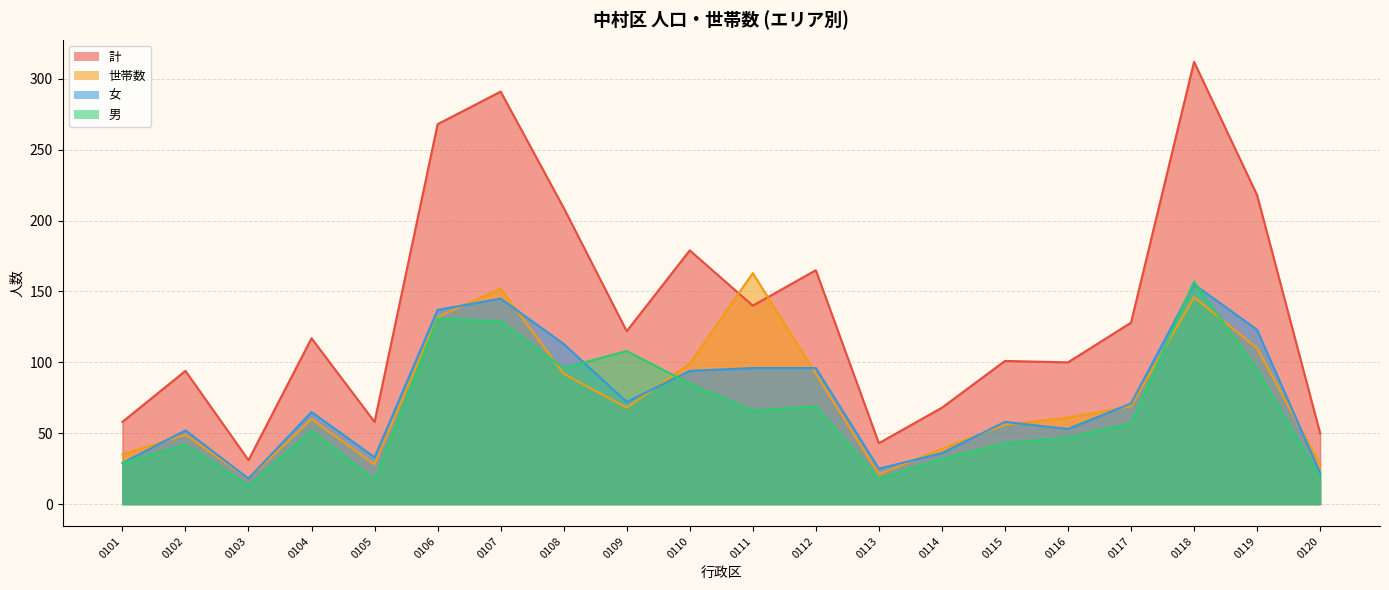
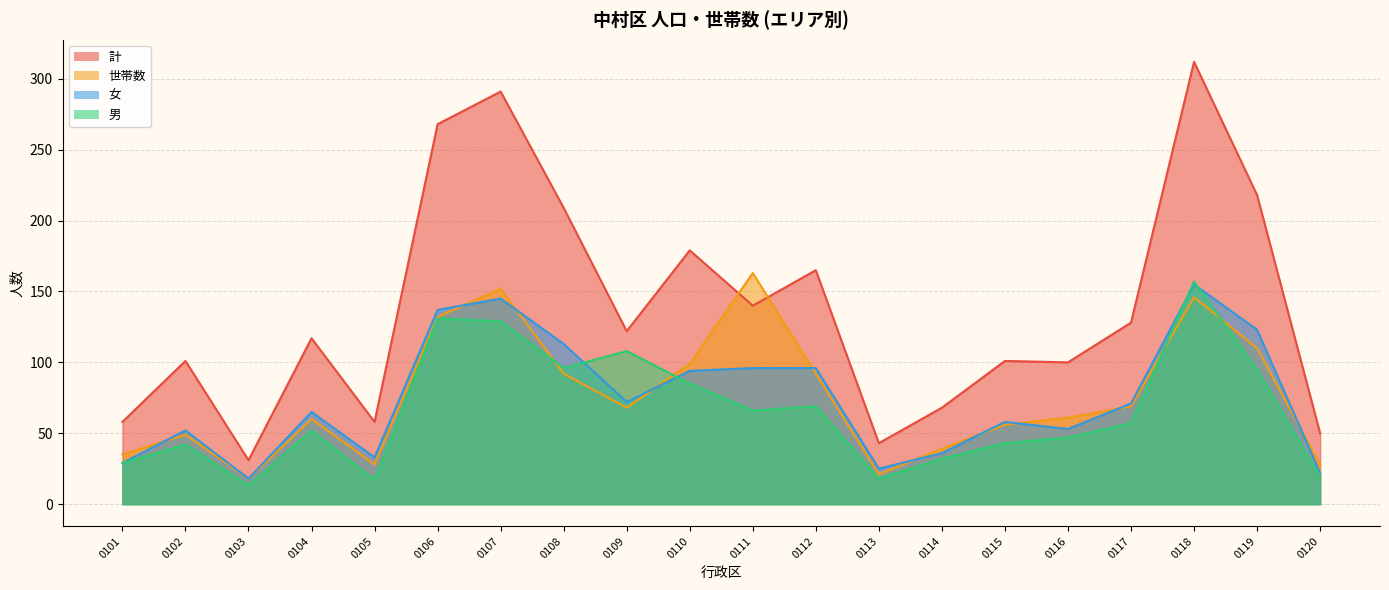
  {
    "計": {
      "0101": 58,
-     "0102": 94,
+     "0102": 101,
      "0103": 31,
      "0104": 117,
      "0105": 58,
      "0106": 268,
      "0107": 291,
      "0108": 209,
      "0109": 122,
      "0110": 179,
      "0111": 140,
      "0112": 165,
      "0113": 43,
      "0114": 68,
      "0115": 101,
      "0116": 100,
      "0117": 128,
      "0118": 312,
      "0119": 218,
      "0120": 50
    },
    "世帯数": {
      "0101": 35,
      "0102": 49,
      "0104": 60,
      "0105": 28,
      "0107": 152,
      "0108": 92,
      "0109": 68,
      "0110": 99,
      "0111": 163,
      "0112": 92,
      "0113": 21,
      "0114": 39,
      "0115": 56,
      "0116": 61,
      "0117": 69,
      "0118": 146,
      "0119": 110,
      "0120": 28
    },
    "女": {
      "0102": 52,
      "0104": 65,
      "0105": 33,
      "0106": 137,
      "0107": 145,
      "0108": 113,
      "0109": 72,
      "0110": 94,
      "0111": 96,
      "0112": 96,
      "0113": 25,
      "0114": 36,
      "0115": 58,
      "0116": 53,
      "0117": 71,
      "0118": 155,
      "0119": 123,
      "0120": 22
    },
    "男": {
      "0102": 42,
      "0103": 13,
      "0104": 52,
      "0105": 17,
      "0107": 129,
      "0108": 96,
      "0109": 108,
      "0110": 85,
      "0111": 66,
      "0112": 69,
      "0113": 18,
      "0114": 32,
      "0115": 43,
      "0116": 47,
      "0117": 57,
      "0118": 157,
      "0119": 95,
      "0120": 19
    }
  }
